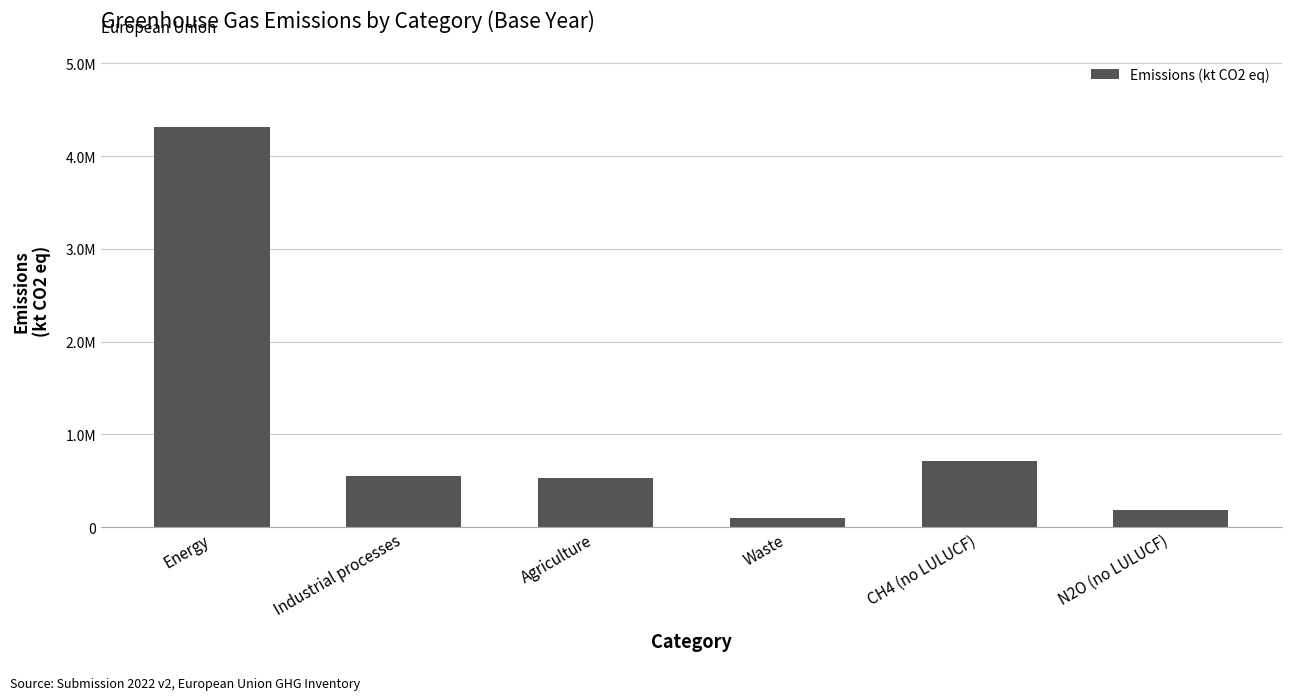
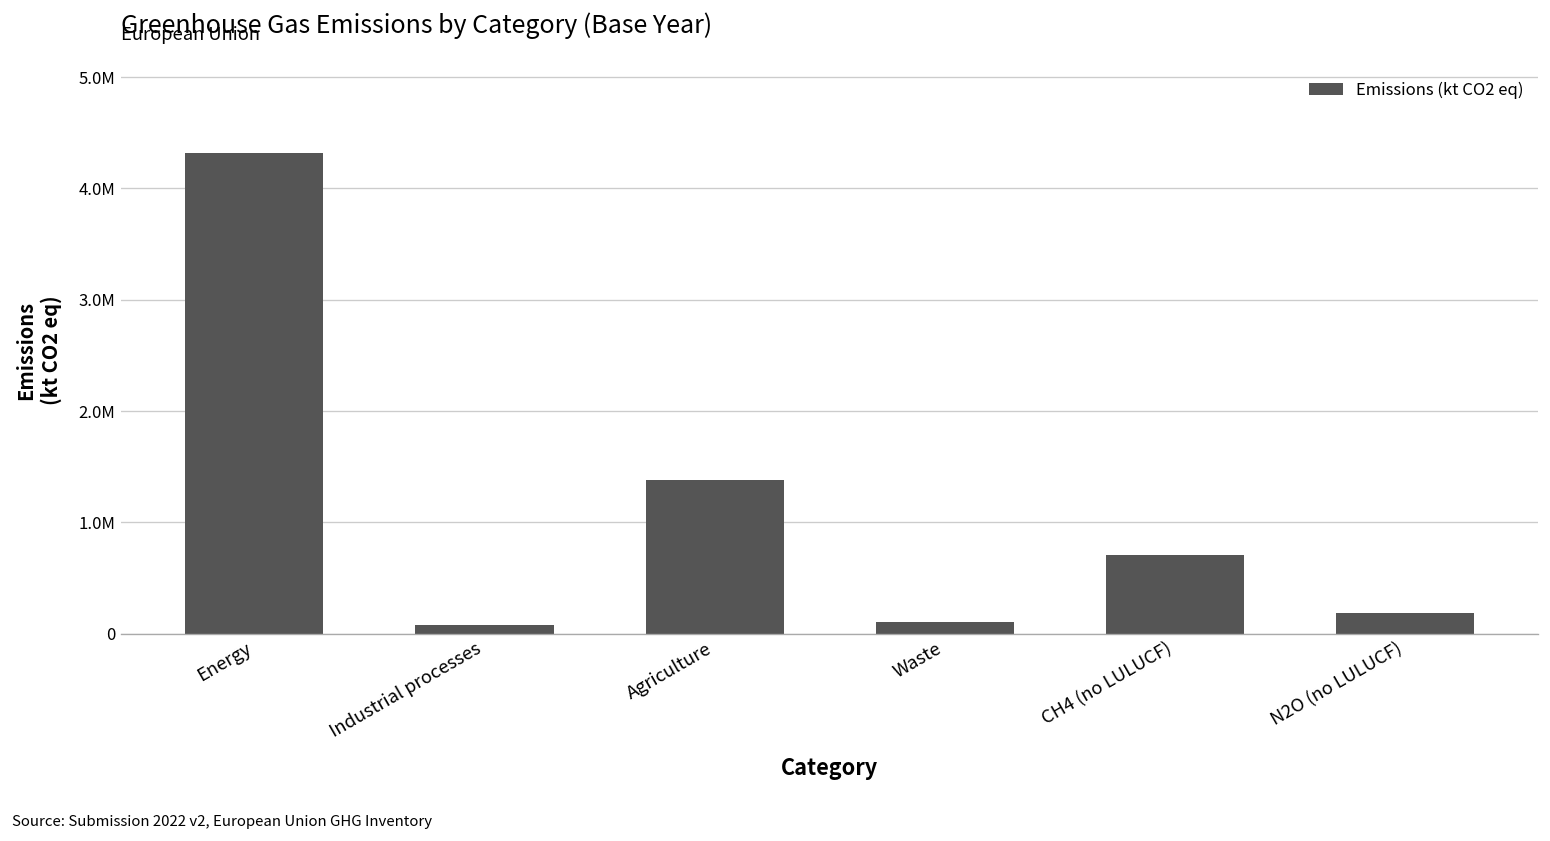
  {
    "Energy": 4300000,
-   "Industrial processes": 500000,
-   "Agriculture": 500000,
+   "Industrial processes": 100000,
+   "Agriculture": 1400000,
    "Waste": 100000,
    "CH4 (no LULUCF)": 700000,
    "N2O (no LULUCF)": 200000
  }
